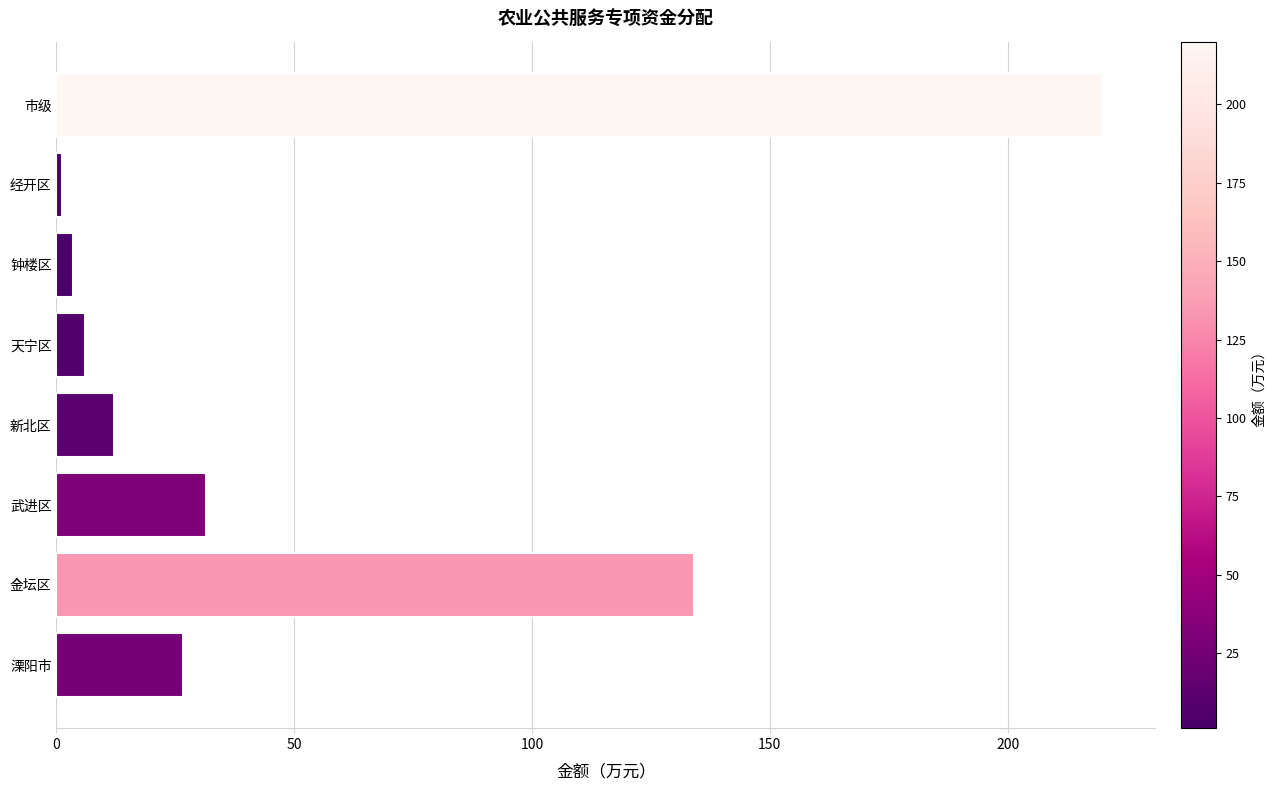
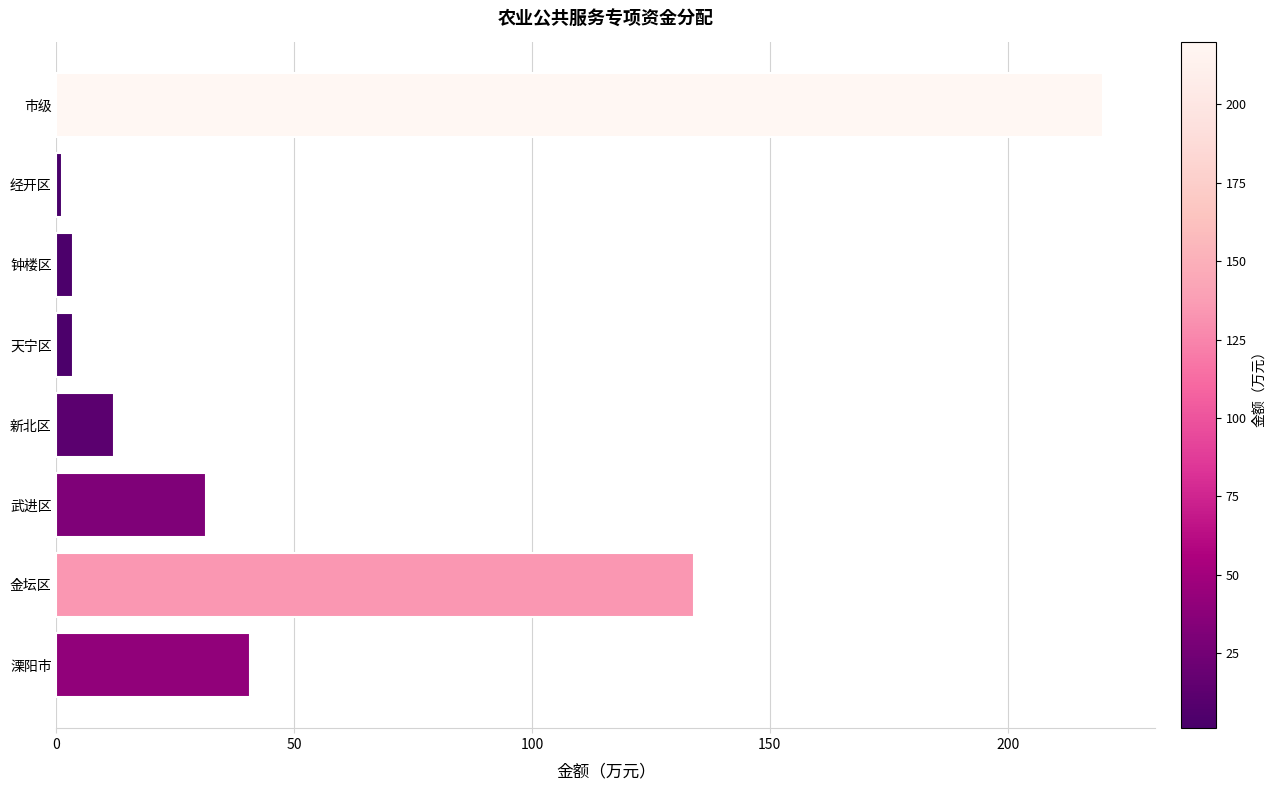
  {
    "市级": 220,
    "经开区": 1,
    "钟楼区": 4,
-   "天宁区": 6,
+   "天宁区": 3,
    "新北区": 12,
    "武进区": 32,
    "金坛区": 134,
-   "溧阳市": 27
+   "溧阳市": 41
  }
